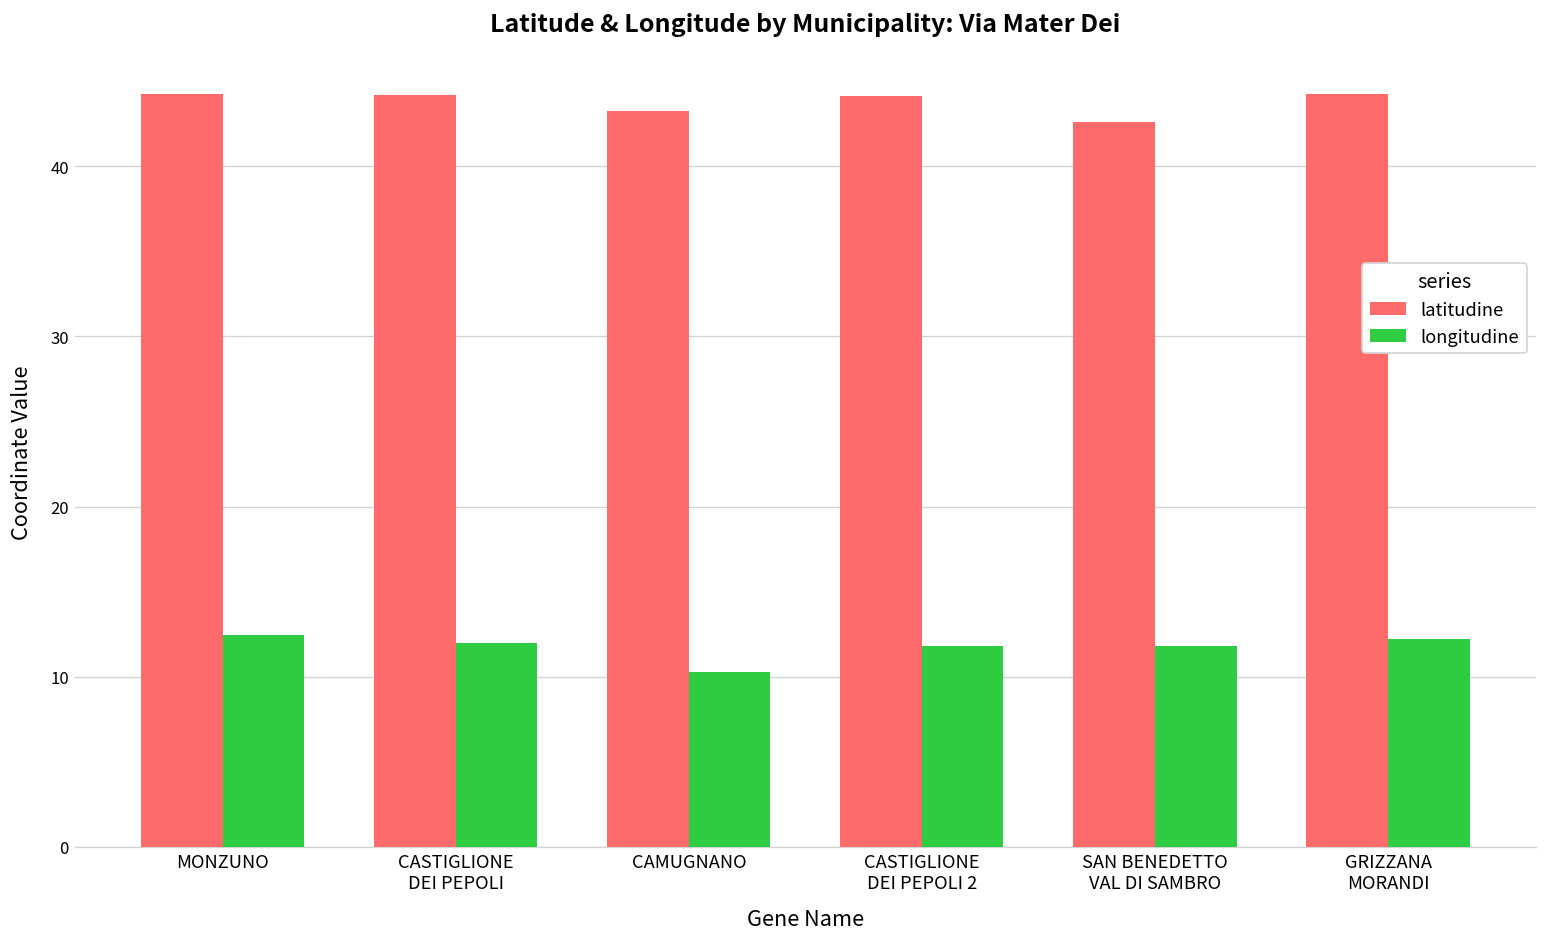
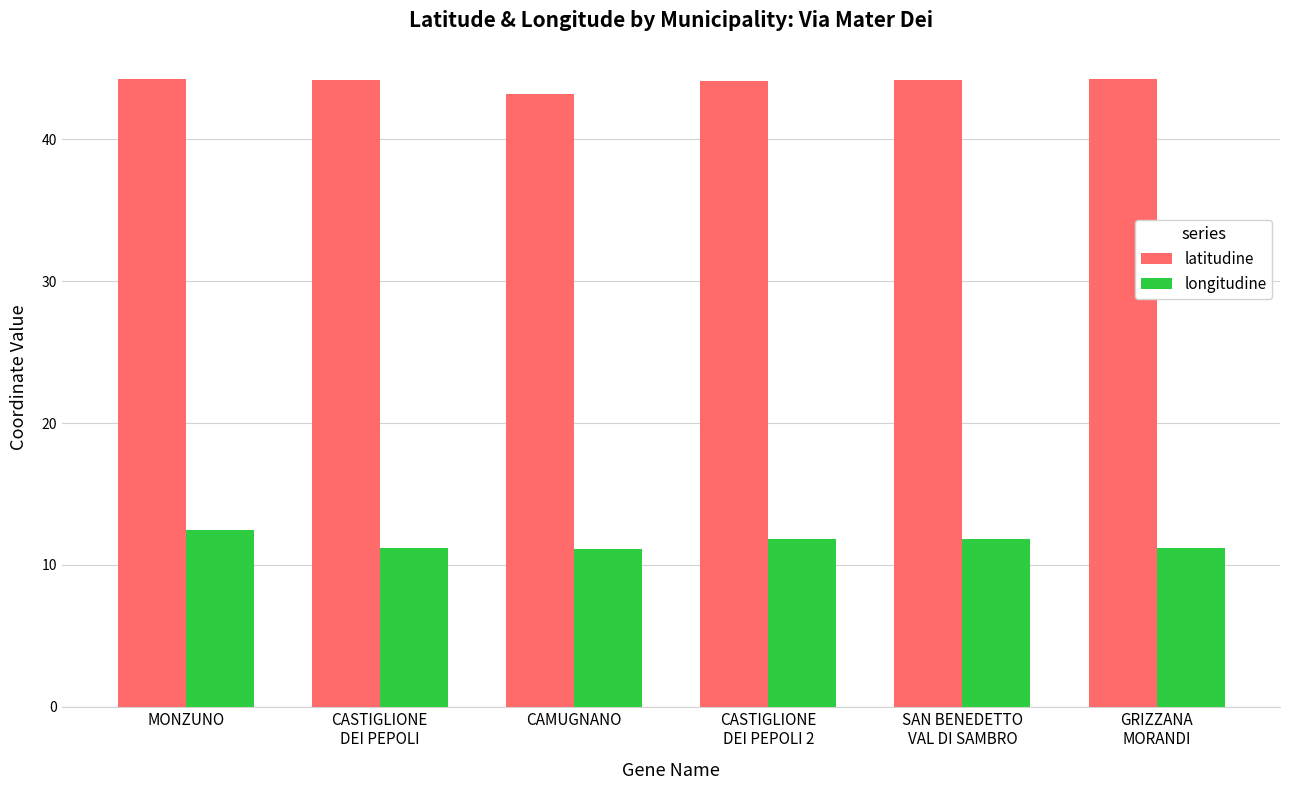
  {
    "latitudine": {
      "MONZUNO": 44.2,
      "CASTIGLIONE DEI PEPOLI": 44.2,
      "CAMUGNANO": 43.2,
      "CASTIGLIONE DEI PEPOLI 2": 44.1,
-     "SAN BENEDETTO VAL DI SAMBRO": 42.6,
+     "SAN BENEDETTO VAL DI SAMBRO": 44.2,
      "GRIZZANA MORANDI": 44.2
    },
    "longitudine": {
      "MONZUNO": 12.4,
-     "CASTIGLIONE DEI PEPOLI": 12.0,
-     "CAMUGNANO": 10.3,
+     "CASTIGLIONE DEI PEPOLI": 11.2,
+     "CAMUGNANO": 11.1,
      "CASTIGLIONE DEI PEPOLI 2": 11.8,
      "SAN BENEDETTO VAL DI SAMBRO": 11.8,
-     "GRIZZANA MORANDI": 12.2
+     "GRIZZANA MORANDI": 11.2
    }
  }
